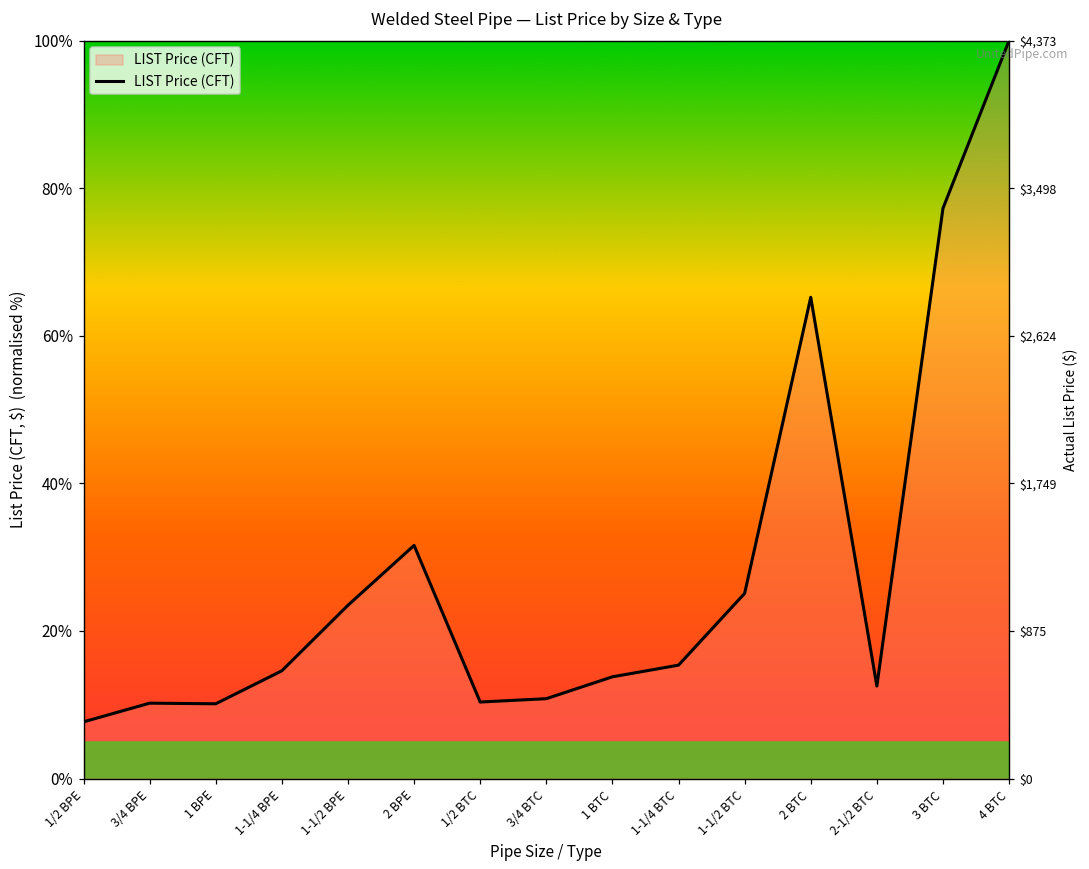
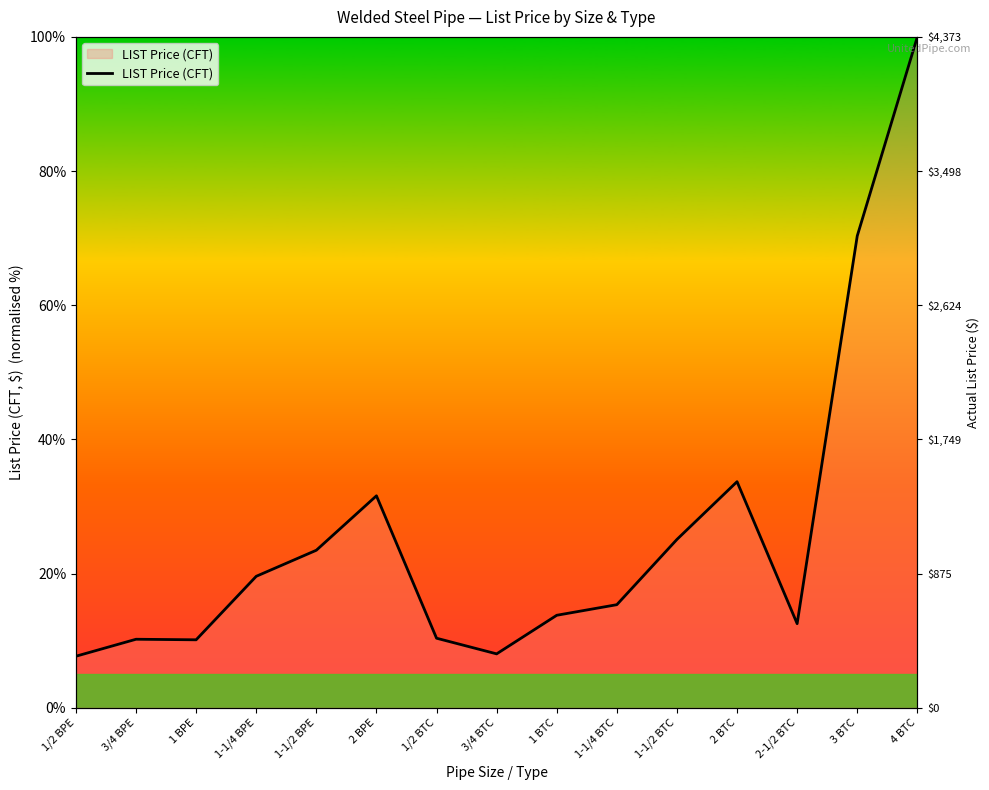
  {
    "1/2 BPE": "8%",
    "3/4 BPE": "10%",
    "1 BPE": "10%",
-   "1-1/4 BPE": "15%",
+   "1-1/4 BPE": "20%",
    "1-1/2 BPE": "23%",
    "2 BPE": "32%",
    "1/2 BTC": "10%",
-   "3/4 BTC": "11%",
+   "3/4 BTC": "8%",
    "1 BTC": "14%",
    "1-1/4 BTC": "15%",
    "1-1/2 BTC": "25%",
-   "2 BTC": "65%",
+   "2 BTC": "34%",
    "2-1/2 BTC": "13%",
-   "3 BTC": "77%",
+   "3 BTC": "70%",
    "4 BTC": "100%"
  }
